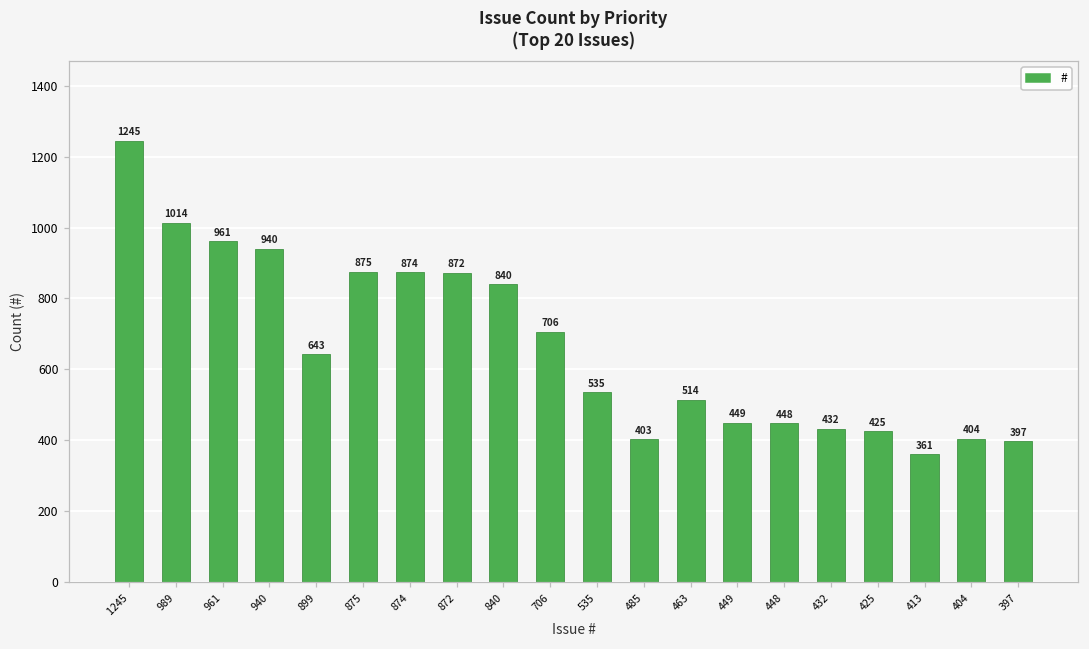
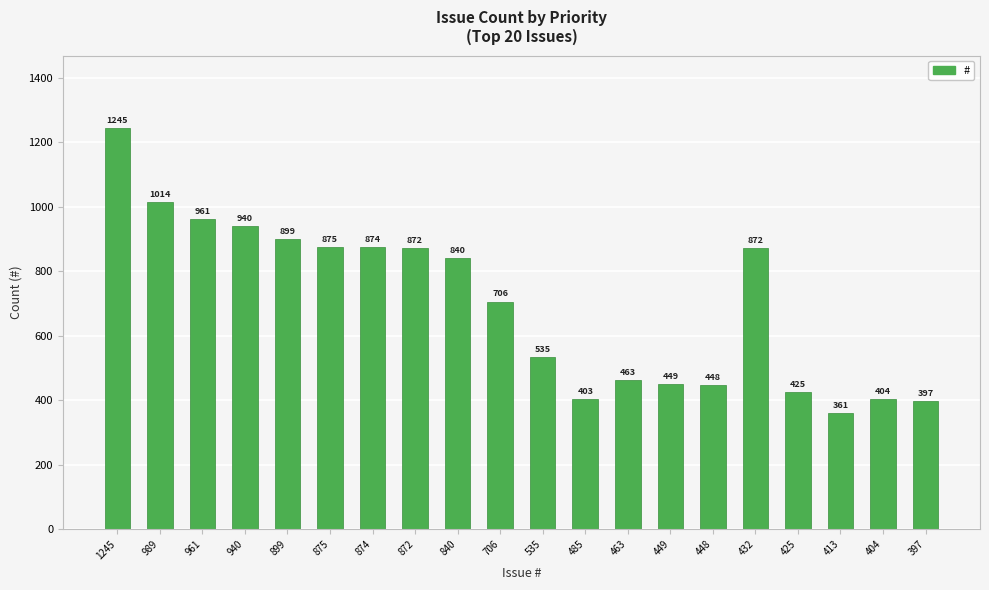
  {
    "1245": 1245,
    "989": 1014,
    "961": 961,
    "940": 940,
-   "899": 643,
+   "899": 899,
    "875": 875,
    "874": 874,
    "872": 872,
    "840": 840,
    "706": 706,
    "535": 535,
    "485": 403,
-   "463": 514,
+   "463": 463,
    "449": 449,
    "448": 448,
-   "432": 432,
+   "432": 872,
    "425": 425,
    "413": 361,
    "404": 404,
    "397": 397
  }
